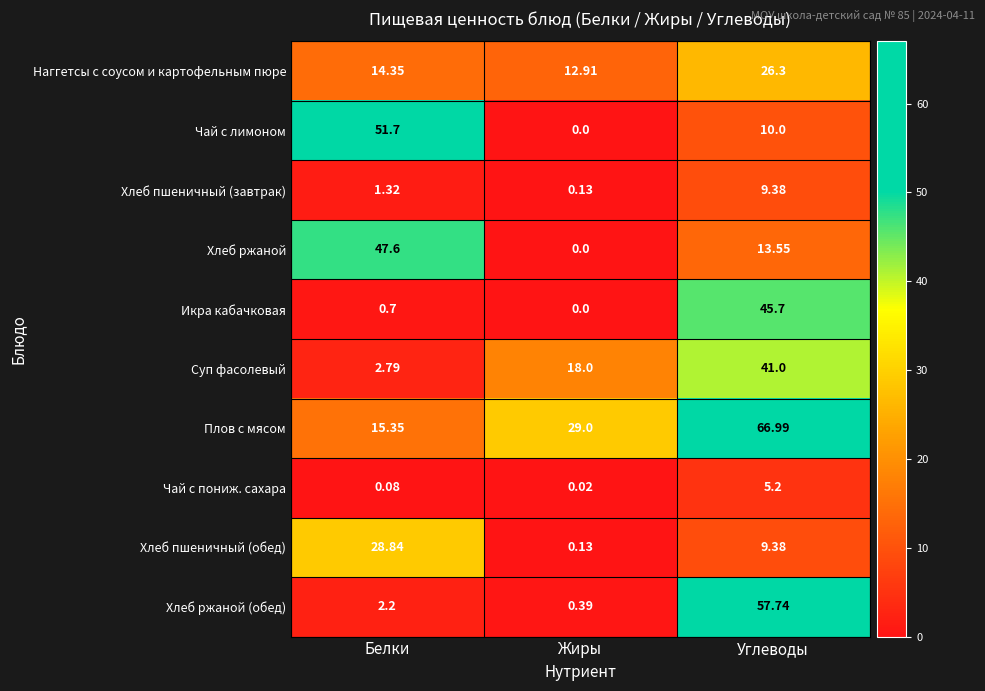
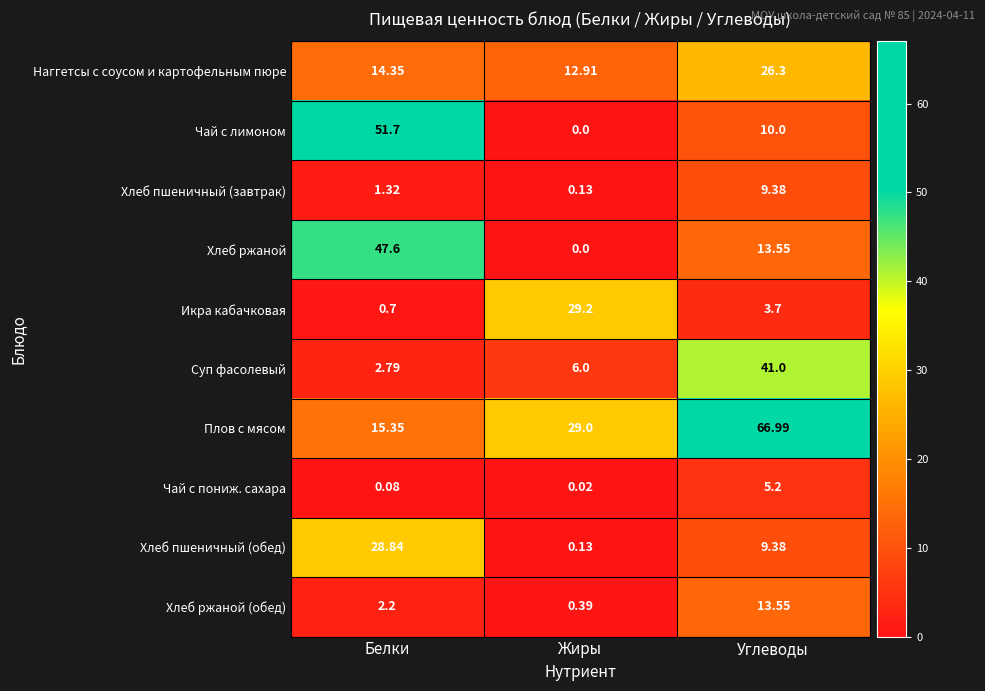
  {
    "Наггетсы с соусом и картофельным пюре": {
      "Белки": 14.35,
      "Жиры": 12.91,
      "Углеводы": 26.3
    },
    "Чай с лимоном": {
      "Белки": 51.7,
      "Жиры": 0.0,
      "Углеводы": 10.0
    },
    "Хлеб пшеничный (завтрак)": {
      "Белки": 1.32,
      "Жиры": 0.13,
      "Углеводы": 9.38
    },
    "Хлеб ржаной": {
      "Белки": 47.6,
      "Жиры": 0.0,
      "Углеводы": 13.55
    },
    "Икра кабачковая": {
      "Белки": 0.7,
-     "Жиры": 0.0,
-     "Углеводы": 45.7
+     "Жиры": 29.2,
+     "Углеводы": 3.7
    },
    "Суп фасолевый": {
      "Белки": 2.79,
-     "Жиры": 18.0,
+     "Жиры": 6.0,
      "Углеводы": 41.0
    },
    "Плов с мясом": {
      "Белки": 15.35,
      "Жиры": 29.0,
      "Углеводы": 66.99
    },
    "Чай с пониж. сахара": {
      "Белки": 0.08,
      "Жиры": 0.02,
      "Углеводы": 5.2
    },
    "Хлеб пшеничный (обед)": {
      "Белки": 28.84,
      "Жиры": 0.13,
      "Углеводы": 9.38
    },
    "Хлеб ржаной (обед)": {
      "Белки": 2.2,
      "Жиры": 0.39,
-     "Углеводы": 57.74
+     "Углеводы": 13.55
    }
  }
